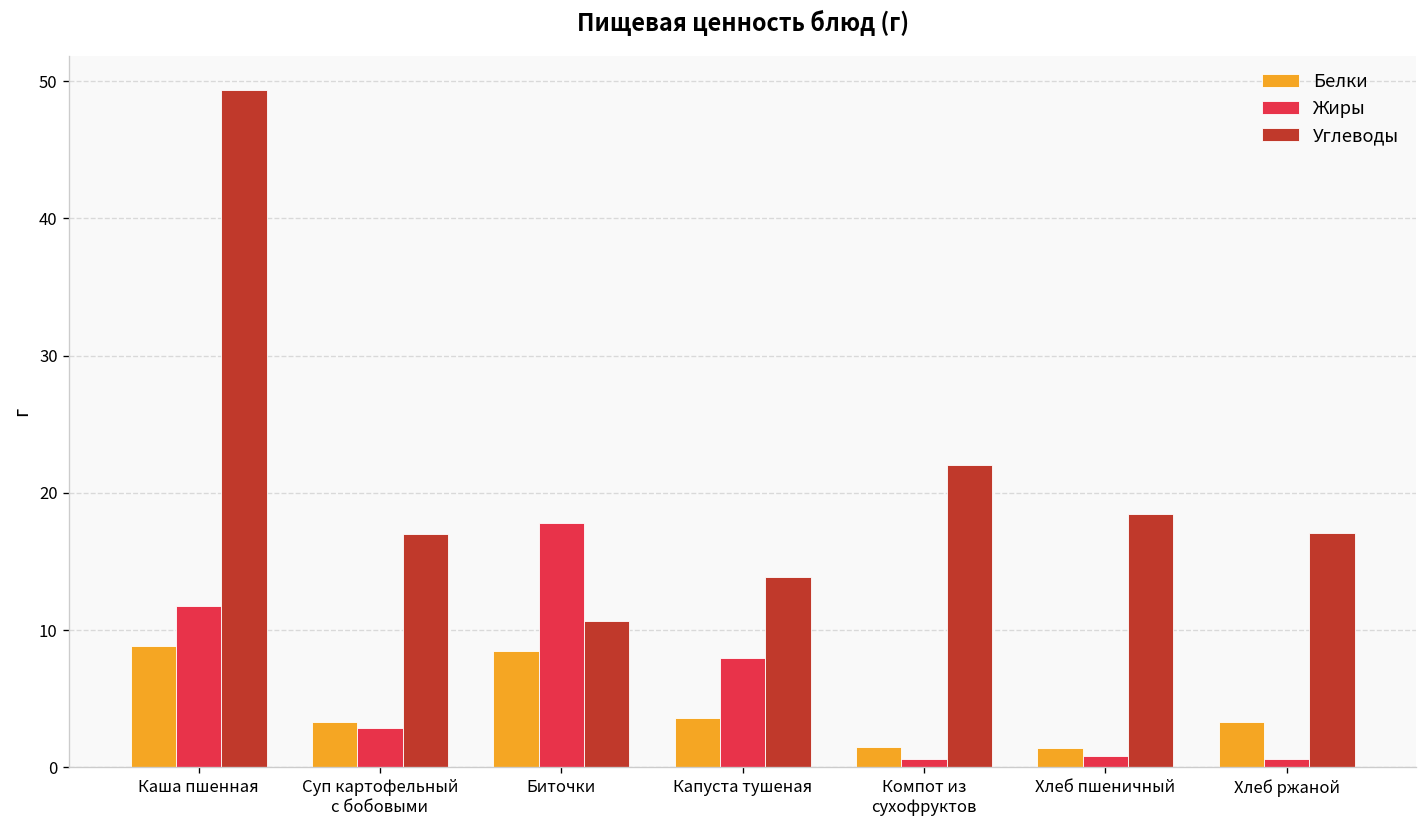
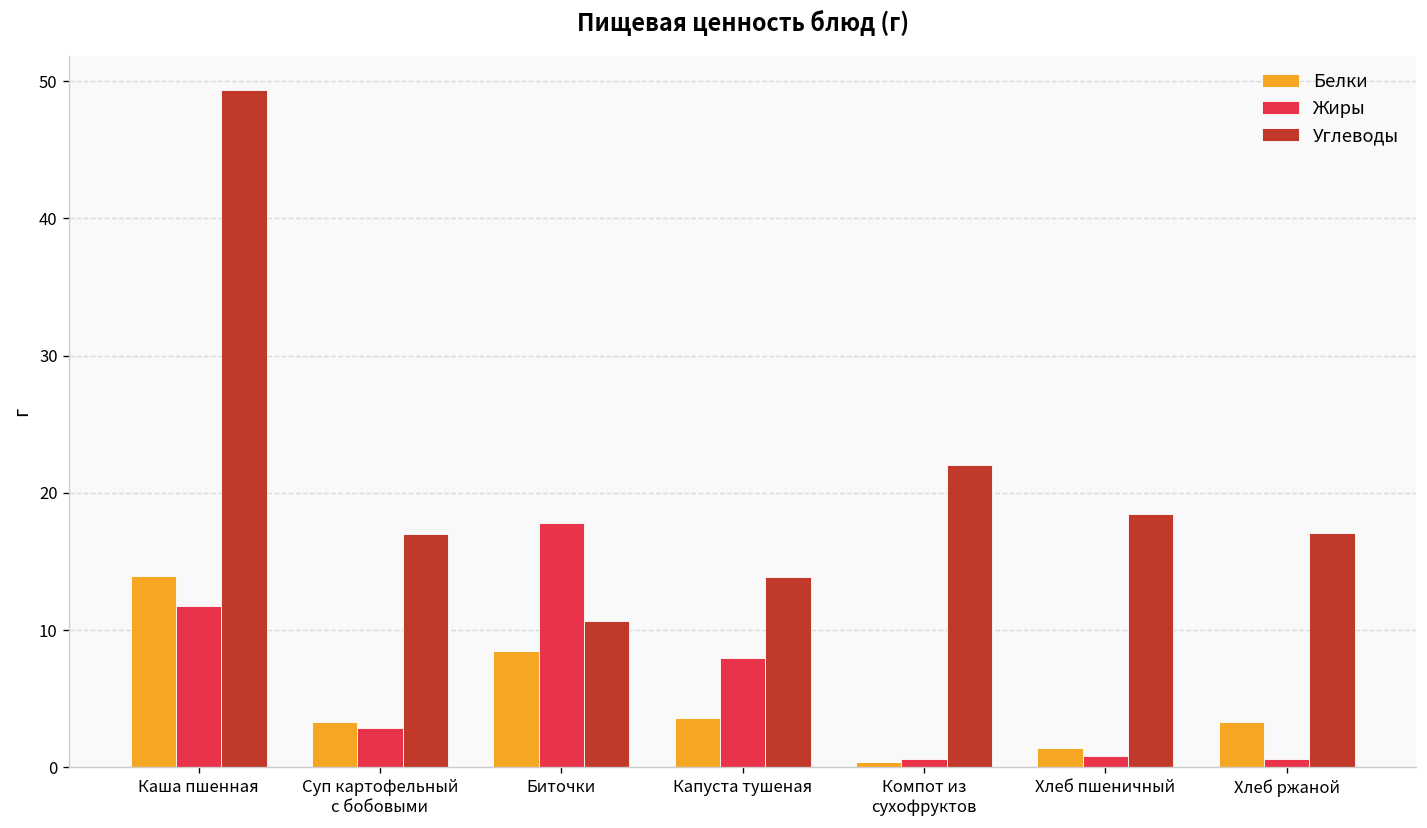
  {
    "Белки": {
-     "Каша пшенная": 8.9,
+     "Каша пшенная": 13.9,
      "Суп картофельный с бобовыми": 3.3,
      "Биточки": 8.5,
      "Капуста тушеная": 3.6,
-     "Компот из сухофруктов": 1.5,
+     "Компот из сухофруктов": 0.4,
      "Хлеб пшеничный": 1.4,
      "Хлеб ржаной": 3.3
    }
  }
